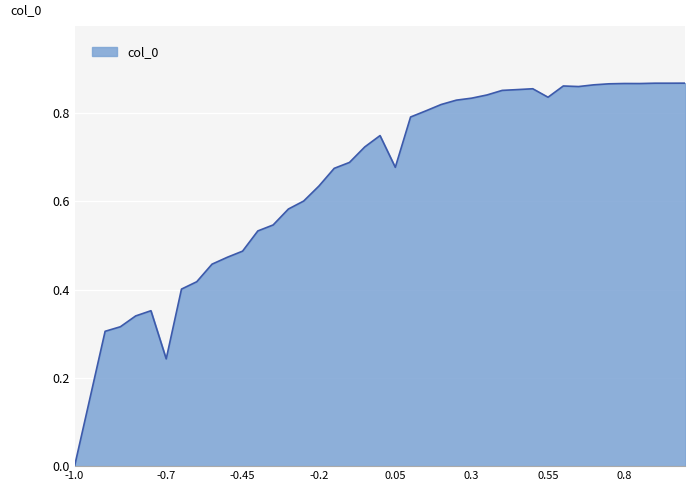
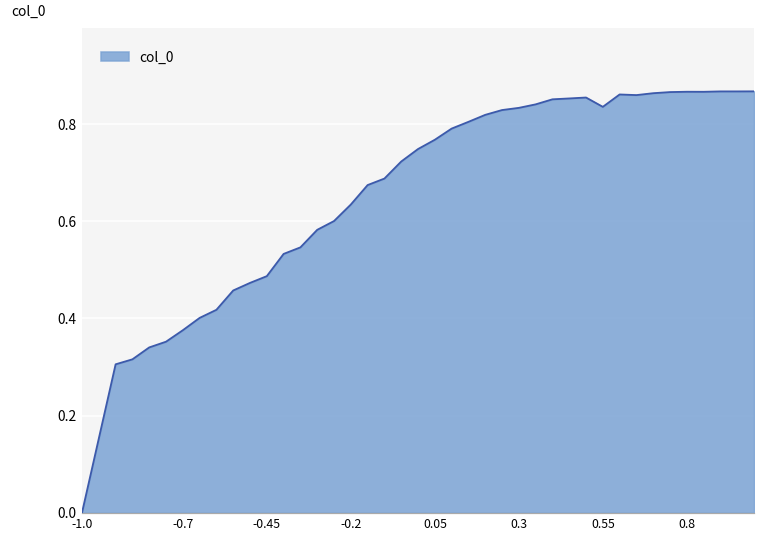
  {
    "-1.0": 0.00,
-   "-0.7": 0.24,
+   "-0.7": 0.38,
    "-0.45": 0.49,
    "-0.2": 0.63,
-   "0.05": 0.68,
+   "0.05": 0.77,
    "0.3": 0.83,
    "0.55": 0.84,
    "0.8": 0.87
  }
